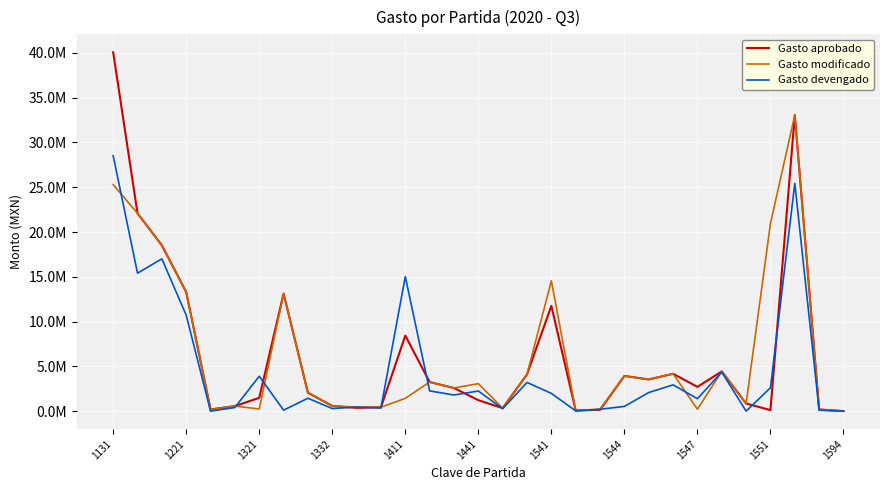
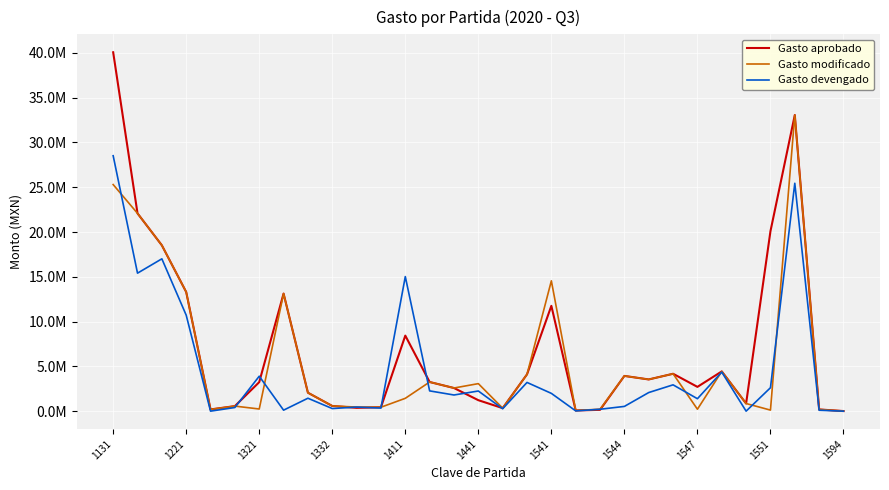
  {
    "Gasto aprobado": {
      "1131": 40000000,
-     "1321": 1000000,
+     "1321": 3000000,
      "1411": 8000000,
      "1441": 1000000,
      "1541": 12000000,
      "1547": 3000000,
-     "1551": 0
+     "1551": 20000000
    },
    "Gasto modificado": {
      "1131": 25000000,
      "1321": 0,
      "1411": 1000000,
      "1441": 3000000,
      "1541": 15000000,
      "1547": 0,
-     "1551": 21000000
+     "1551": 0
    },
    "Gasto devengado": {
      "1131": 29000000,
      "1221": 11000000,
      "1321": 4000000,
      "1332": 0,
      "1411": 15000000,
      "1441": 2000000,
      "1541": 2000000,
      "1544": 1000000,
      "1547": 1000000,
      "1551": 3000000
    }
  }
